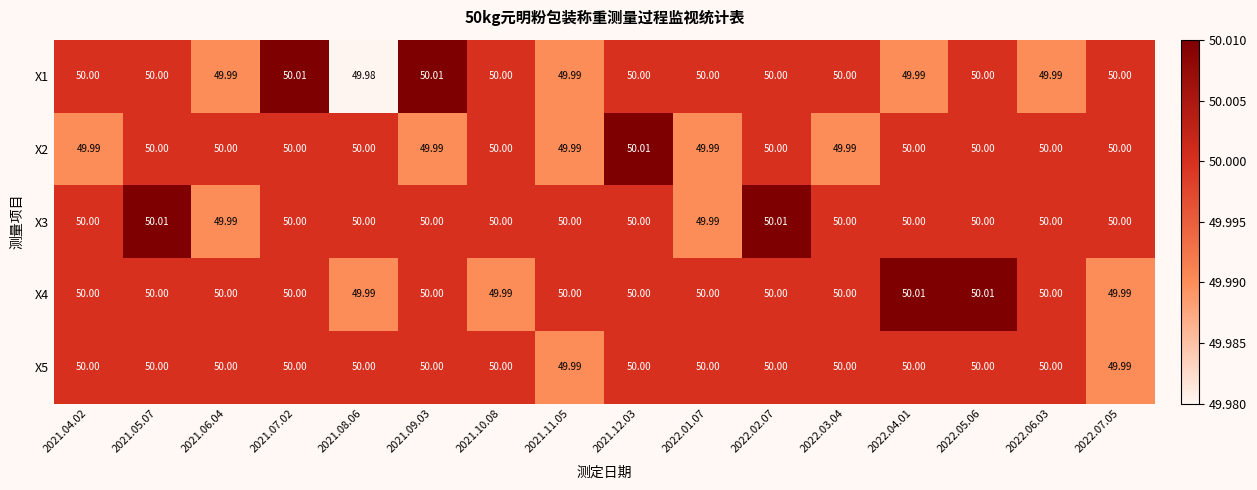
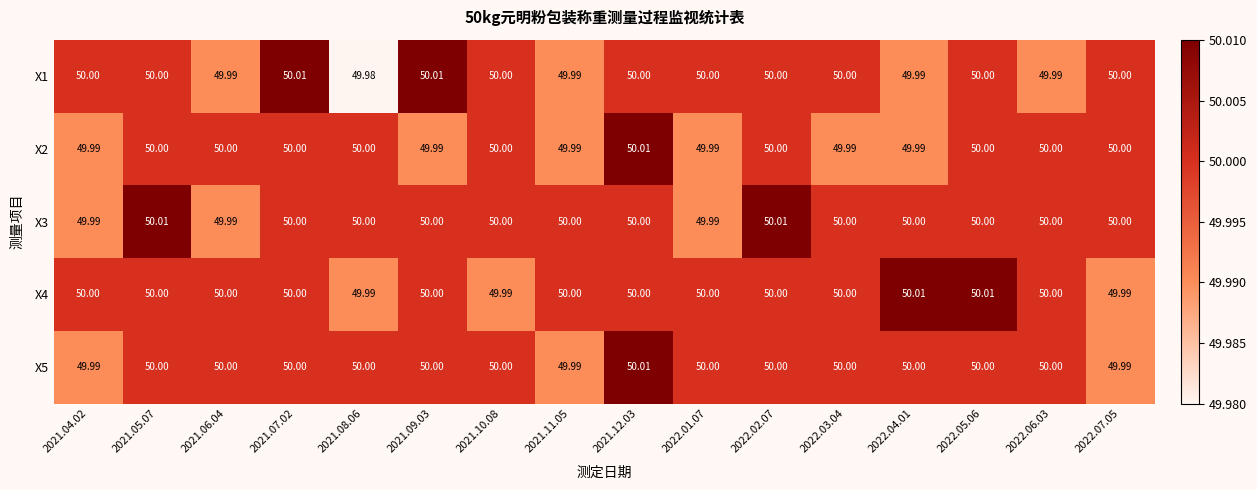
  {
    "X1": {
      "2021.04.02": 50.00,
      "2021.05.07": 50.00,
      "2021.06.04": 49.99,
      "2021.07.02": 50.01,
      "2021.08.06": 49.98,
      "2021.09.03": 50.01,
      "2021.10.08": 50.00,
      "2021.11.05": 49.99,
      "2021.12.03": 50.00,
      "2022.01.07": 50.00,
      "2022.02.07": 50.00,
      "2022.03.04": 50.00,
      "2022.04.01": 49.99,
      "2022.05.06": 50.00,
      "2022.06.03": 49.99,
      "2022.07.05": 50.00
    },
    "X2": {
      "2021.04.02": 49.99,
      "2021.05.07": 50.00,
      "2021.06.04": 50.00,
      "2021.07.02": 50.00,
      "2021.08.06": 50.00,
      "2021.09.03": 49.99,
      "2021.10.08": 50.00,
      "2021.11.05": 49.99,
      "2021.12.03": 50.01,
      "2022.01.07": 49.99,
      "2022.02.07": 50.00,
      "2022.03.04": 49.99,
-     "2022.04.01": 50.00,
+     "2022.04.01": 49.99,
      "2022.05.06": 50.00,
      "2022.06.03": 50.00,
      "2022.07.05": 50.00
    },
    "X3": {
-     "2021.04.02": 50.00,
+     "2021.04.02": 49.99,
      "2021.05.07": 50.01,
      "2021.06.04": 49.99,
      "2021.07.02": 50.00,
      "2021.08.06": 50.00,
      "2021.09.03": 50.00,
      "2021.10.08": 50.00,
      "2021.11.05": 50.00,
      "2021.12.03": 50.00,
      "2022.01.07": 49.99,
      "2022.02.07": 50.01,
      "2022.03.04": 50.00,
      "2022.04.01": 50.00,
      "2022.05.06": 50.00,
      "2022.06.03": 50.00,
      "2022.07.05": 50.00
    },
    "X4": {
      "2021.04.02": 50.00,
      "2021.05.07": 50.00,
      "2021.06.04": 50.00,
      "2021.07.02": 50.00,
      "2021.08.06": 49.99,
      "2021.09.03": 50.00,
      "2021.10.08": 49.99,
      "2021.11.05": 50.00,
      "2021.12.03": 50.00,
      "2022.01.07": 50.00,
      "2022.02.07": 50.00,
      "2022.03.04": 50.00,
      "2022.04.01": 50.01,
      "2022.05.06": 50.01,
      "2022.06.03": 50.00,
      "2022.07.05": 49.99
    },
    "X5": {
-     "2021.04.02": 50.00,
+     "2021.04.02": 49.99,
      "2021.05.07": 50.00,
      "2021.06.04": 50.00,
      "2021.07.02": 50.00,
      "2021.08.06": 50.00,
      "2021.09.03": 50.00,
      "2021.10.08": 50.00,
      "2021.11.05": 49.99,
-     "2021.12.03": 50.00,
+     "2021.12.03": 50.01,
      "2022.01.07": 50.00,
      "2022.02.07": 50.00,
      "2022.03.04": 50.00,
      "2022.04.01": 50.00,
      "2022.05.06": 50.00,
      "2022.06.03": 50.00,
      "2022.07.05": 49.99
    }
  }
